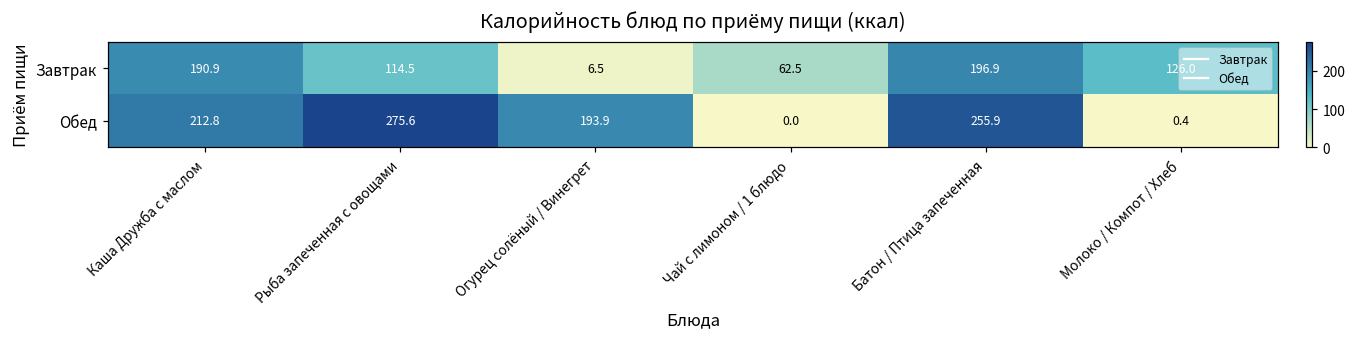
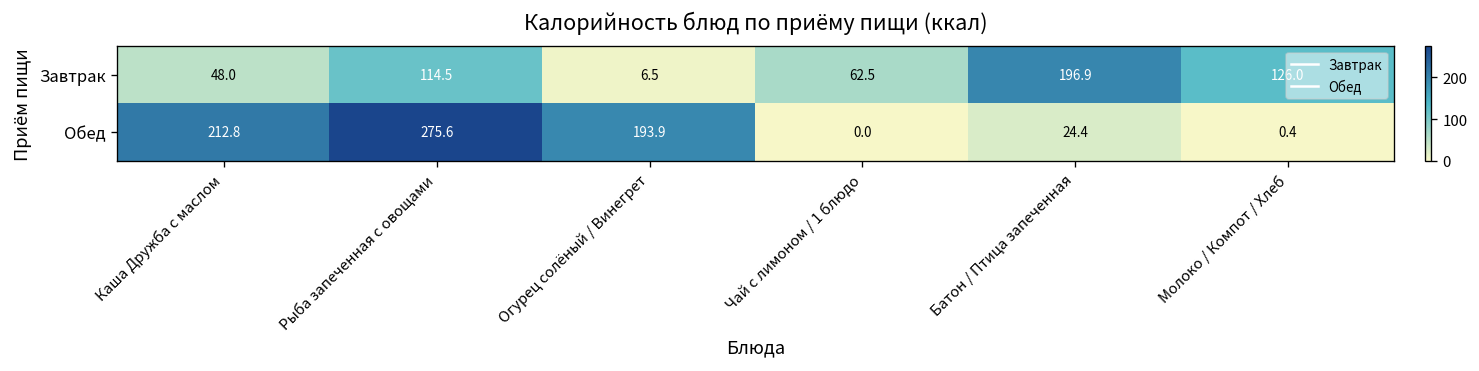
  {
    "Завтрак": {
-     "Каша Дружба с маслом": 190.9,
+     "Каша Дружба с маслом": 48.0,
      "Рыба запеченная с овощами": 114.5,
      "Огурец солёный / Винегрет": 6.5,
      "Чай с лимоном / 1 блюдо": 62.5,
      "Батон / Птица запеченная": 196.9
    },
    "Обед": {
      "Каша Дружба с маслом": 212.8,
      "Рыба запеченная с овощами": 275.6,
      "Огурец солёный / Винегрет": 193.9,
      "Чай с лимоном / 1 блюдо": 0.0,
-     "Батон / Птица запеченная": 255.9,
+     "Батон / Птица запеченная": 24.4,
      "Молоко / Компот / Хлеб": 0.4
    }
  }
